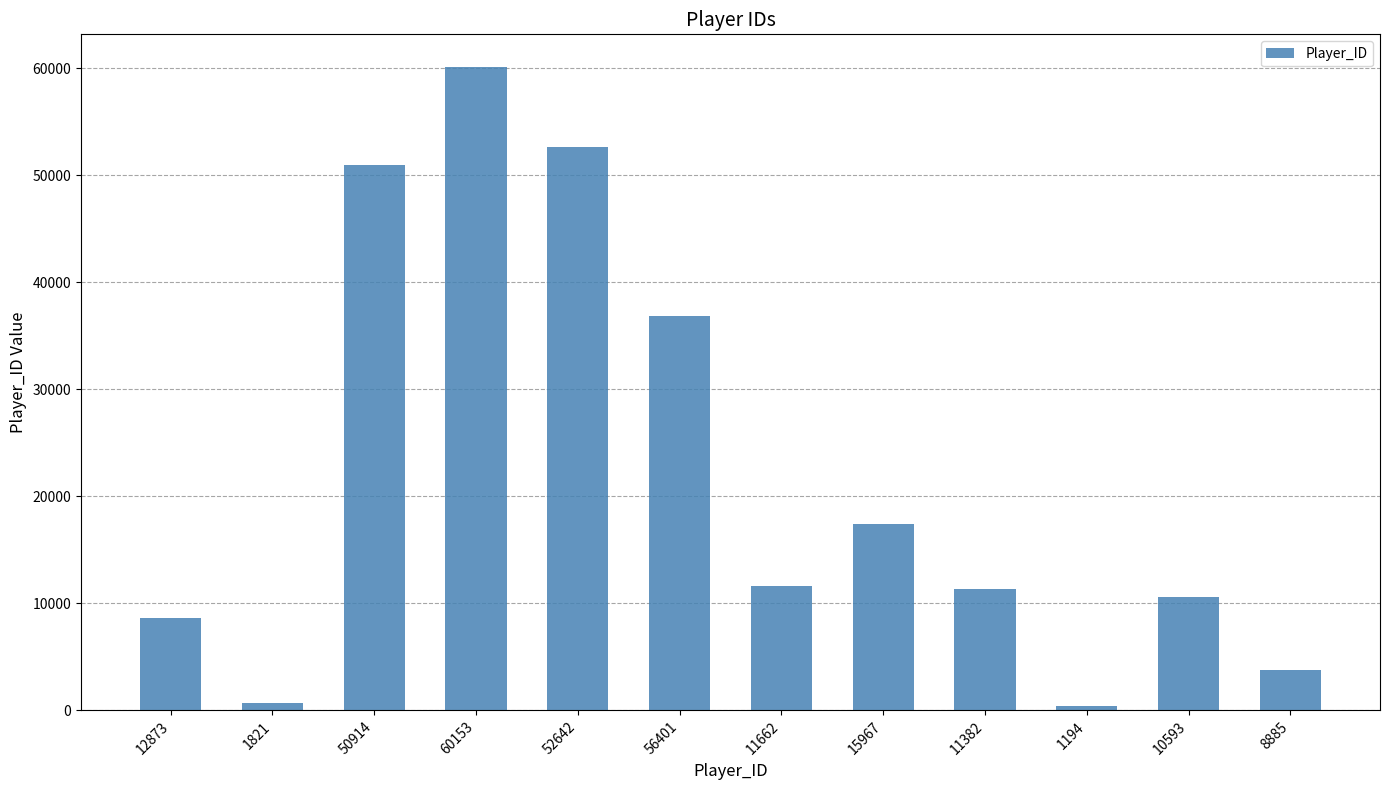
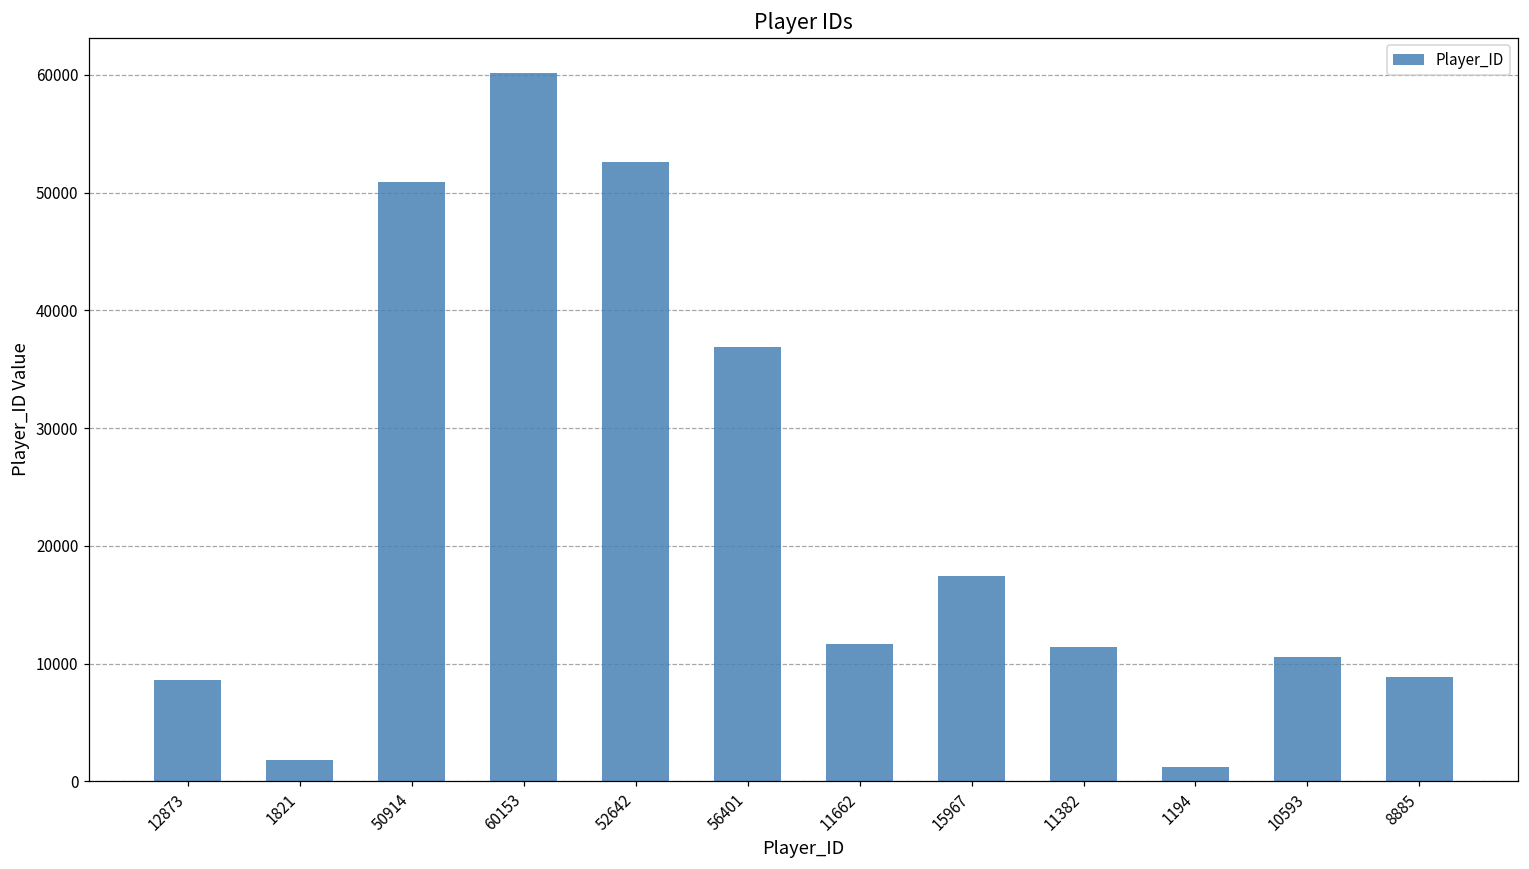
  {
    "12873": 8700,
-   "1821": 700,
+   "1821": 1800,
    "50914": 50900,
    "60153": 60200,
    "52642": 52600,
    "56401": 36900,
    "11662": 11700,
    "15967": 17400,
    "11382": 11400,
-   "1194": 400,
+   "1194": 1200,
    "10593": 10600,
-   "8885": 3800
+   "8885": 8900
  }
